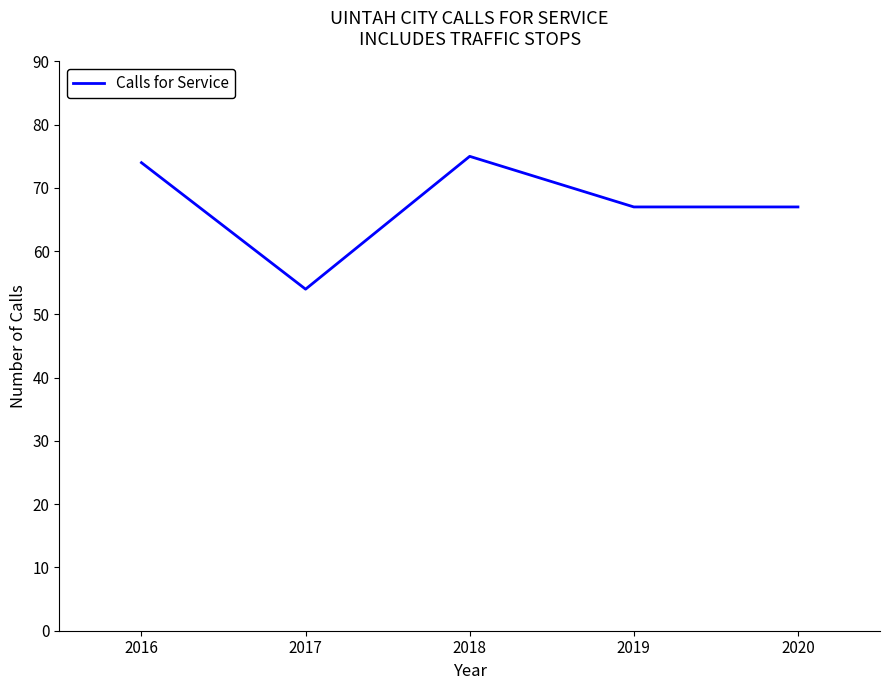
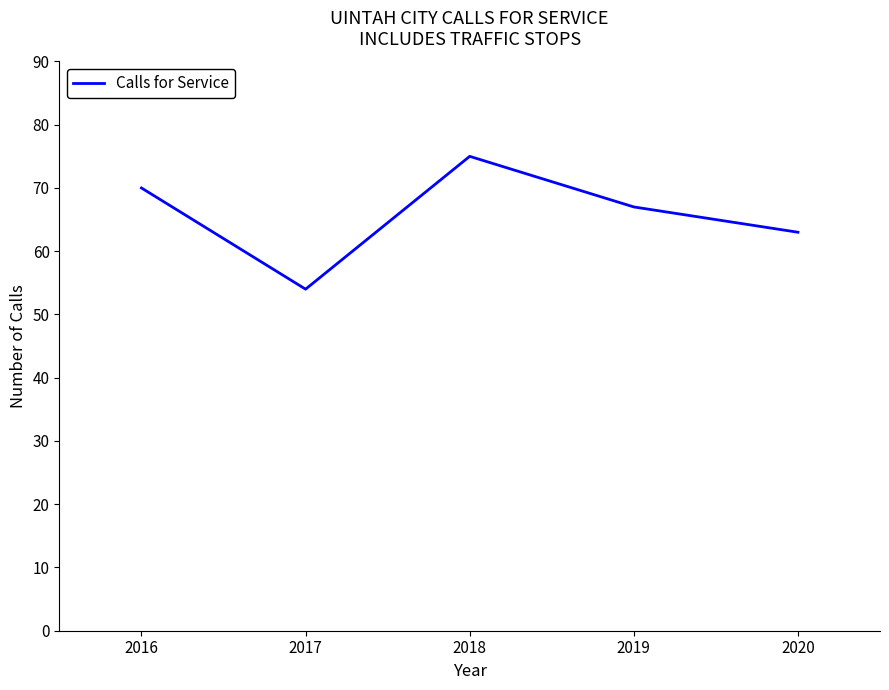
  {
-   "2016": 74,
+   "2016": 70,
    "2017": 54,
    "2018": 75,
    "2019": 67,
-   "2020": 67
+   "2020": 63
  }
